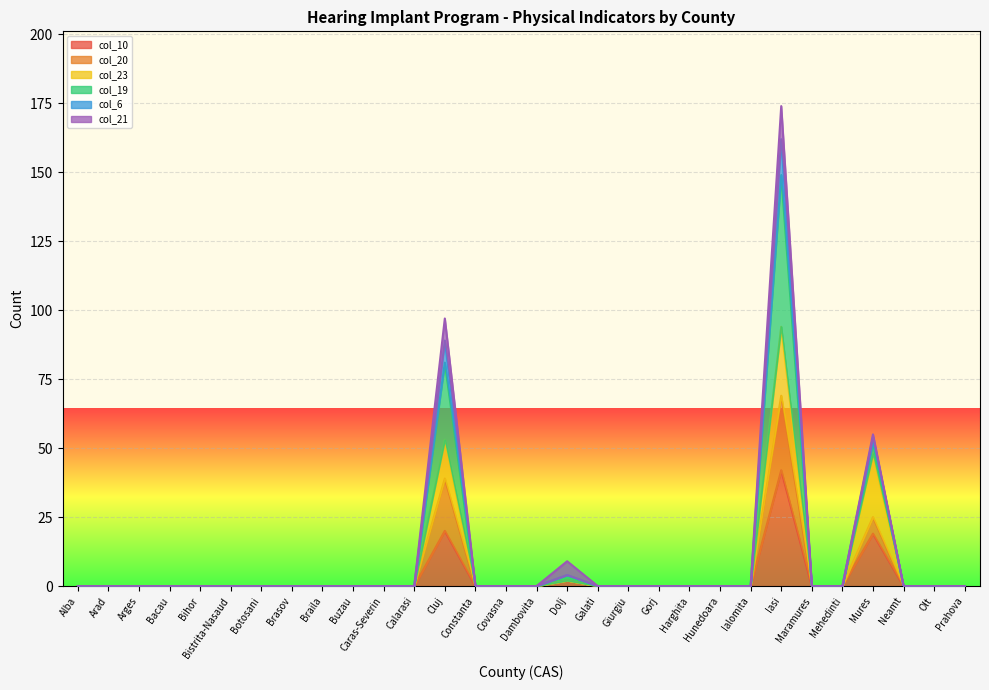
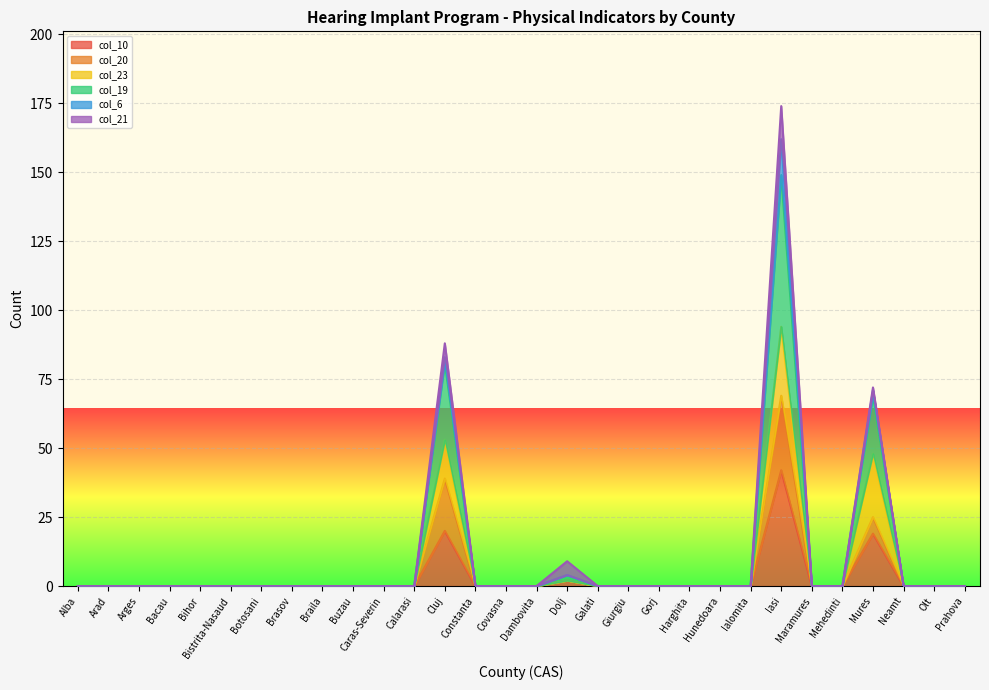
  {
    "col_23": {
      "Cluj": 14,
      "Iasi": 25,
      "Mures": 23
    },
    "col_19": {
      "Cluj": 28,
      "Iasi": 55,
-     "Mures": 4
+     "Mures": 21
    },
    "col_6": {
-     "Cluj": 8,
+     "Cluj": 2,
      "Iasi": 13,
      "Mures": 2
    },
    "col_21": {
-     "Cluj": 8,
+     "Cluj": 5,
      "Dolj": 5,
      "Iasi": 12,
      "Mures": 1
    }
  }
